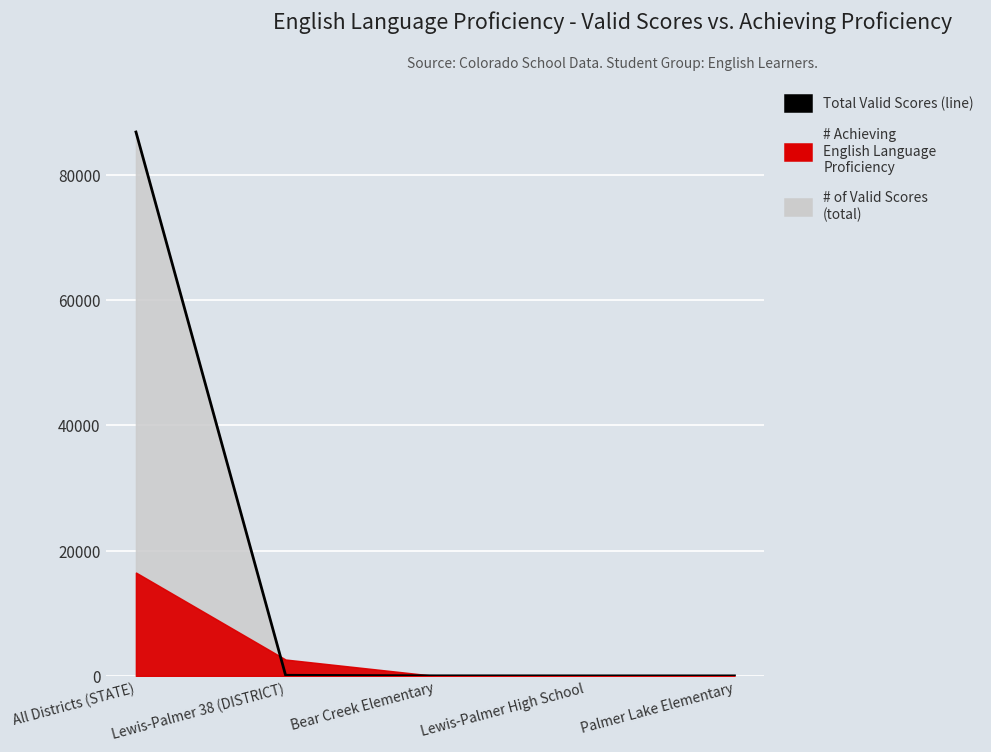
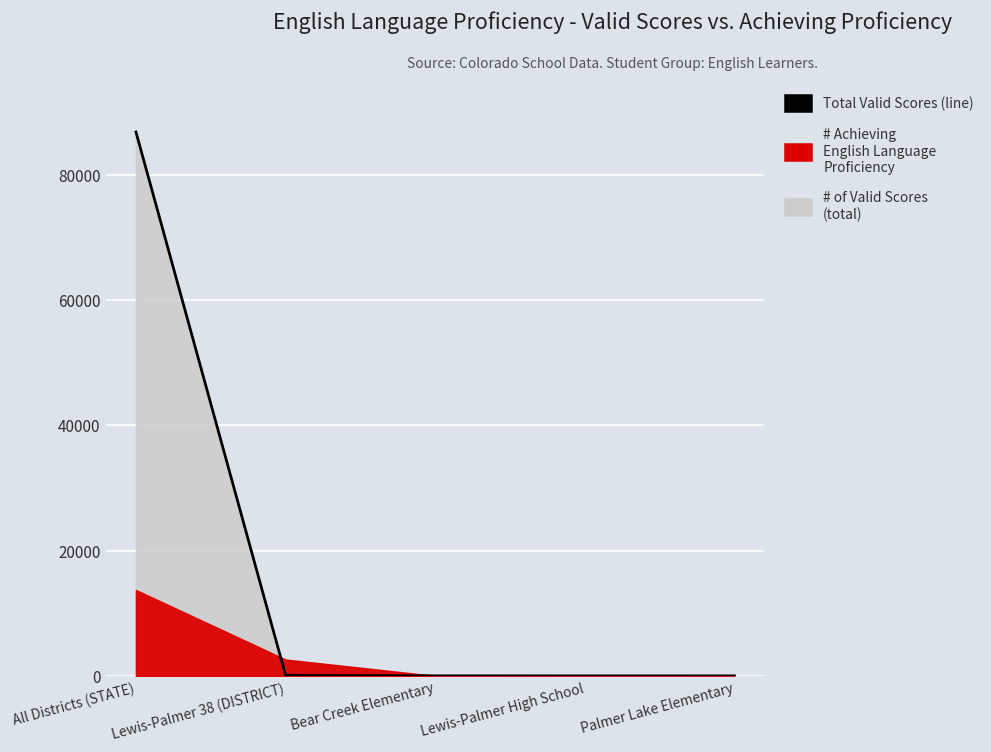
  {
    "# Achieving English Language Proficiency": {
-     "All Districts (STATE)": 17000,
+     "All Districts (STATE)": 14000,
      "Lewis-Palmer 38 (DISTRICT)": 3000
    }
  }
